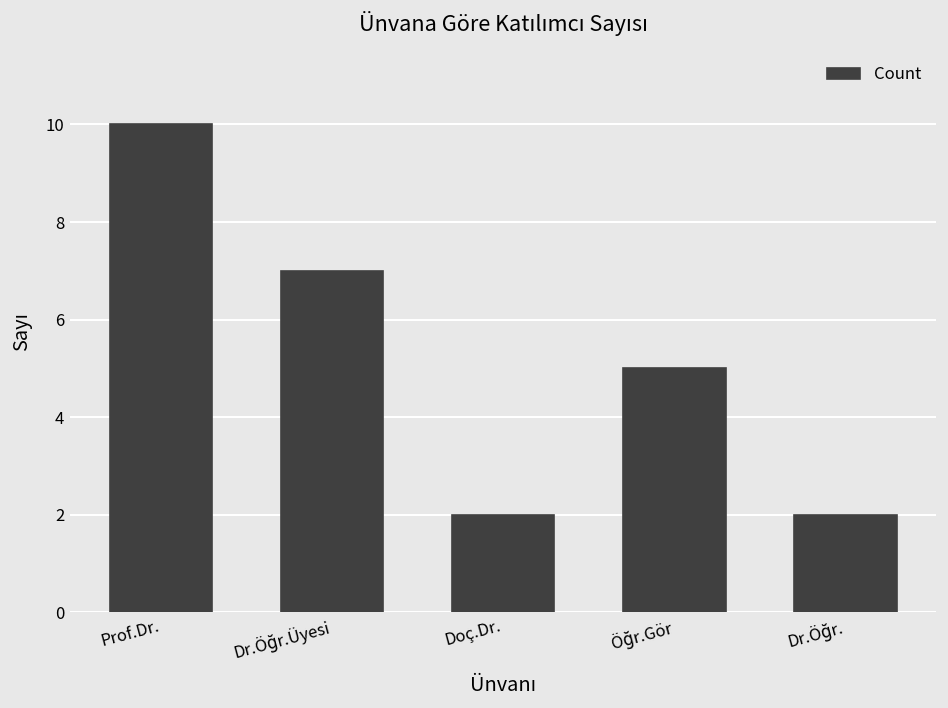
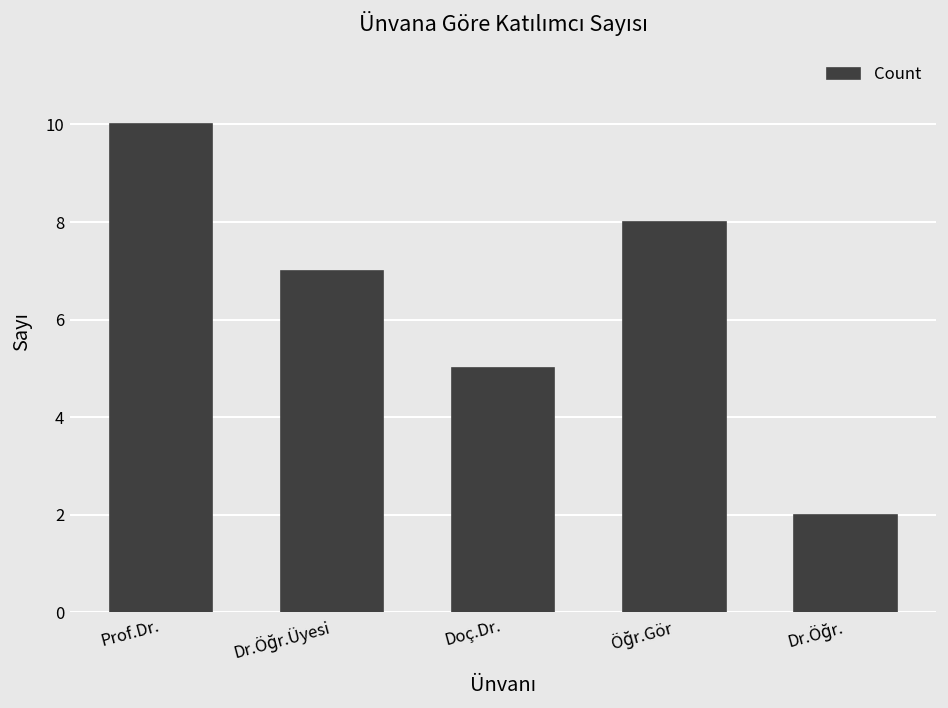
  {
    "Prof.Dr.": 10,
    "Dr.Öğr.Üyesi": 7,
-   "Doç.Dr.": 2,
-   "Öğr.Gör": 5,
+   "Doç.Dr.": 5,
+   "Öğr.Gör": 8,
    "Dr.Öğr.": 2
  }
